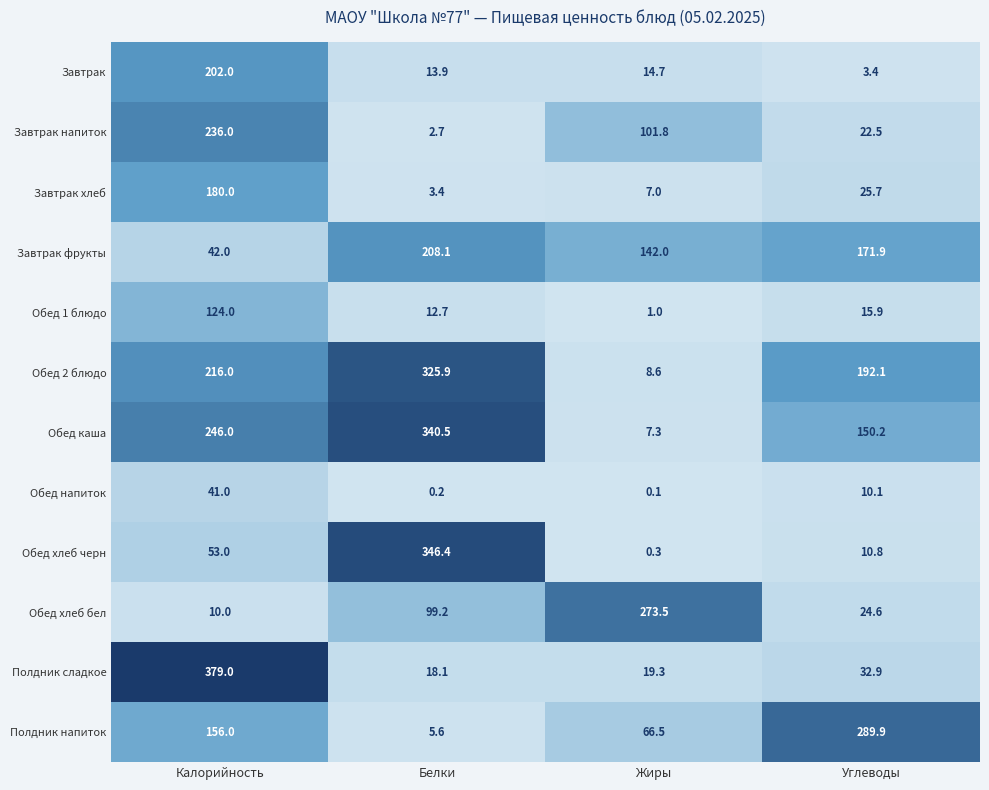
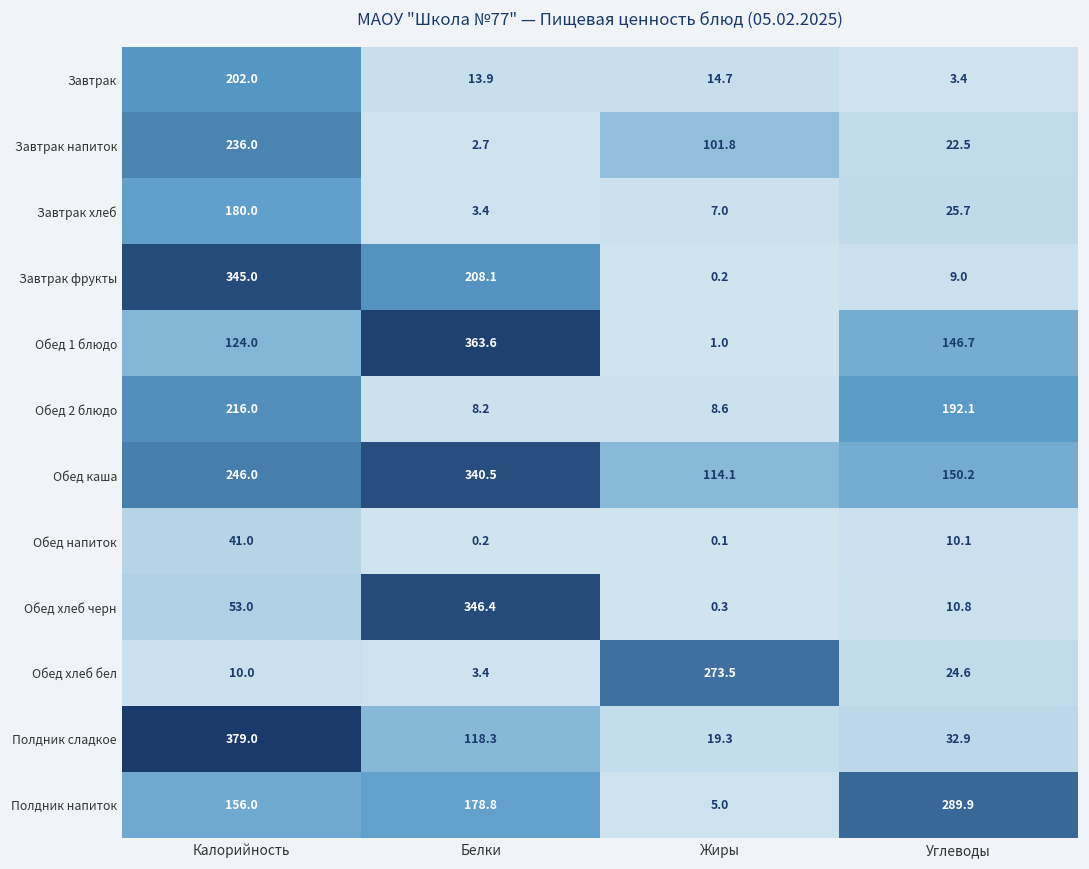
  {
    "Завтрак": {
      "Калорийность": 202.0,
      "Белки": 13.9,
      "Жиры": 14.7,
      "Углеводы": 3.4
    },
    "Завтрак напиток": {
      "Калорийность": 236.0,
      "Белки": 2.7,
      "Жиры": 101.8,
      "Углеводы": 22.5
    },
    "Завтрак хлеб": {
      "Калорийность": 180.0,
      "Белки": 3.4,
      "Жиры": 7.0,
      "Углеводы": 25.7
    },
    "Завтрак фрукты": {
-     "Калорийность": 42.0,
+     "Калорийность": 345.0,
      "Белки": 208.1,
-     "Жиры": 142.0,
-     "Углеводы": 171.9
+     "Жиры": 0.2,
+     "Углеводы": 9.0
    },
    "Обед 1 блюдо": {
      "Калорийность": 124.0,
-     "Белки": 12.7,
+     "Белки": 363.6,
      "Жиры": 1.0,
-     "Углеводы": 15.9
+     "Углеводы": 146.7
    },
    "Обед 2 блюдо": {
      "Калорийность": 216.0,
-     "Белки": 325.9,
+     "Белки": 8.2,
      "Жиры": 8.6,
      "Углеводы": 192.1
    },
    "Обед каша": {
      "Калорийность": 246.0,
      "Белки": 340.5,
-     "Жиры": 7.3,
+     "Жиры": 114.1,
      "Углеводы": 150.2
    },
    "Обед напиток": {
      "Калорийность": 41.0,
      "Белки": 0.2,
      "Жиры": 0.1,
      "Углеводы": 10.1
    },
    "Обед хлеб черн": {
      "Калорийность": 53.0,
      "Белки": 346.4,
      "Жиры": 0.3,
      "Углеводы": 10.8
    },
    "Обед хлеб бел": {
      "Калорийность": 10.0,
-     "Белки": 99.2,
+     "Белки": 3.4,
      "Жиры": 273.5,
      "Углеводы": 24.6
    },
    "Полдник сладкое": {
      "Калорийность": 379.0,
-     "Белки": 18.1,
+     "Белки": 118.3,
      "Жиры": 19.3,
      "Углеводы": 32.9
    },
    "Полдник напиток": {
      "Калорийность": 156.0,
-     "Белки": 5.6,
-     "Жиры": 66.5,
+     "Белки": 178.8,
+     "Жиры": 5.0,
      "Углеводы": 289.9
    }
  }
